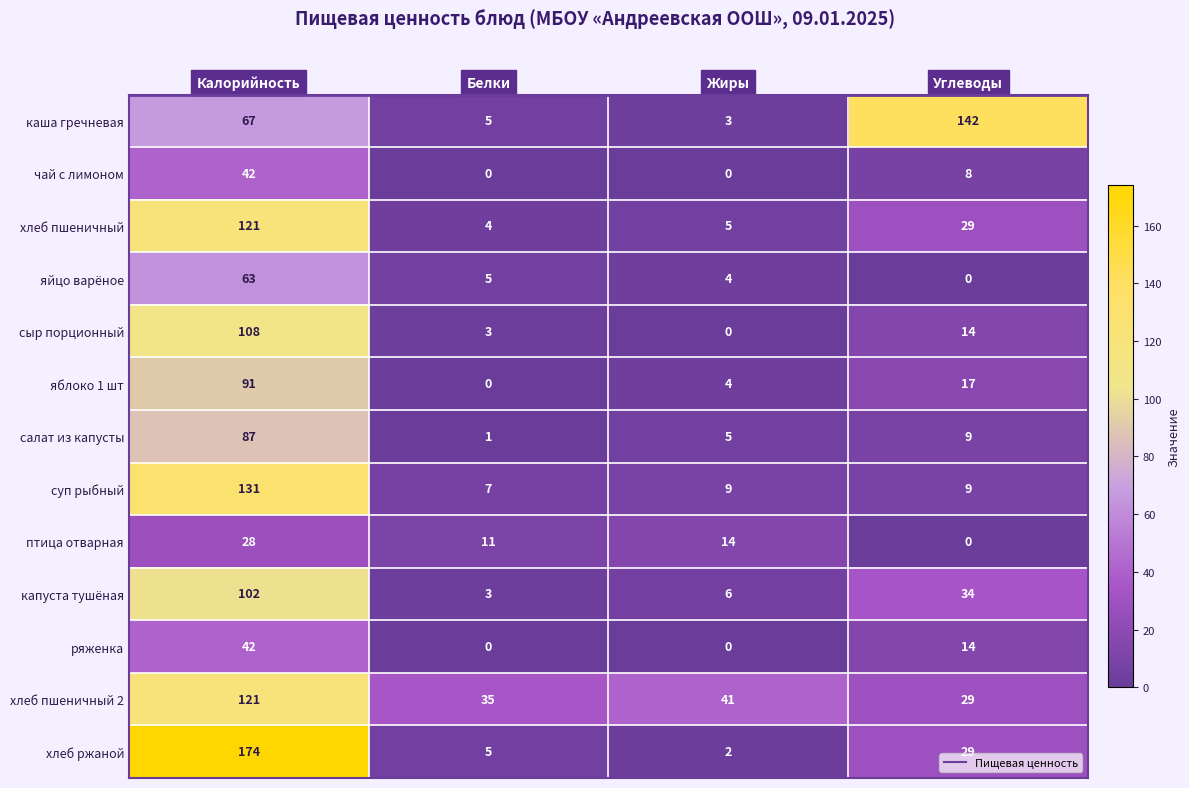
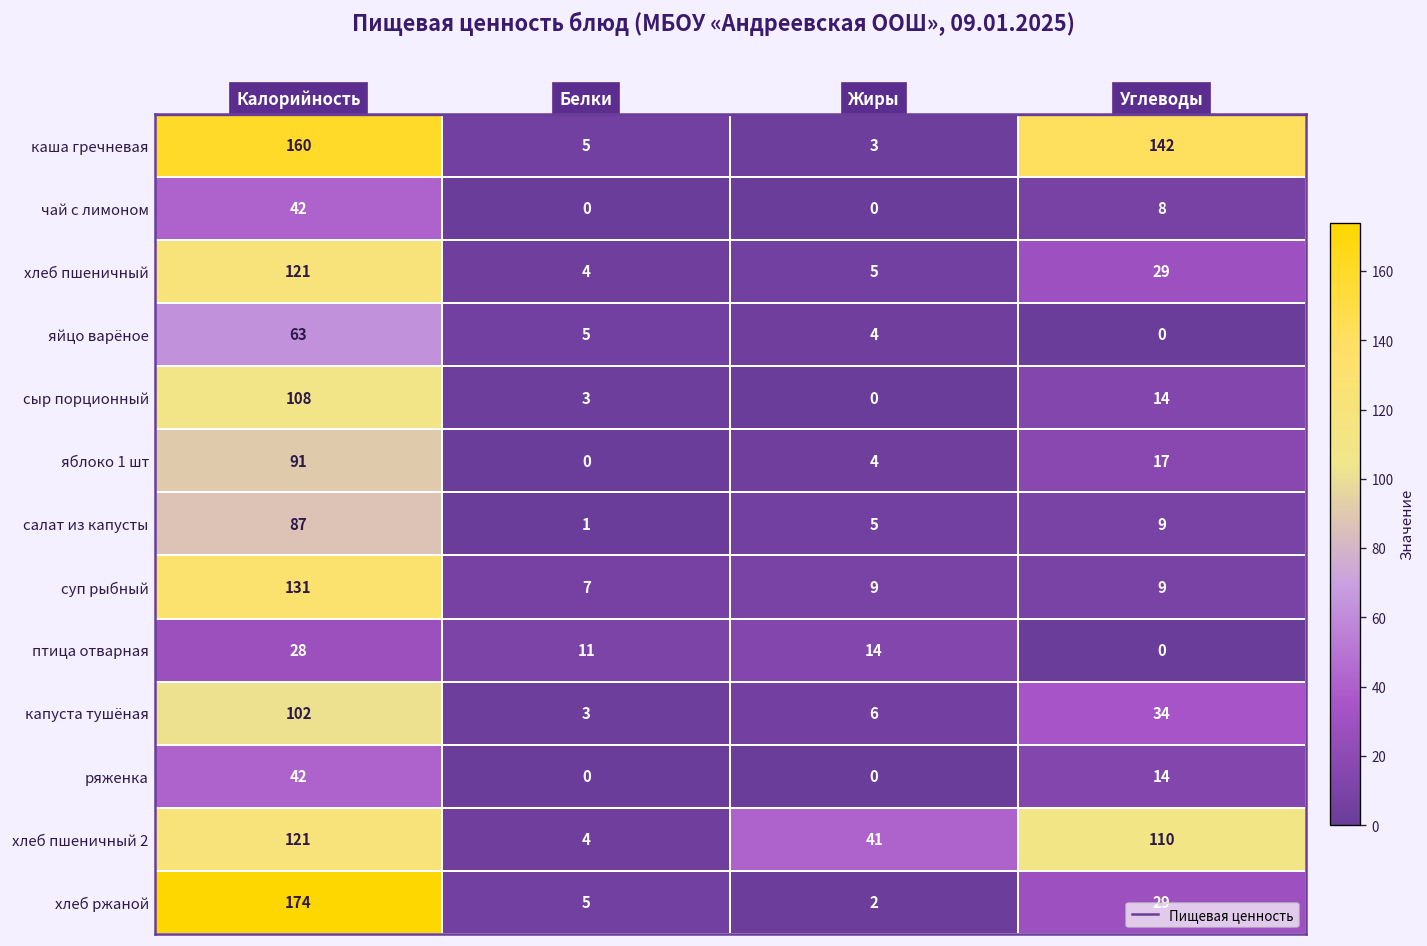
  {
    "каша гречневая": {
-     "Калорийность": 67,
+     "Калорийность": 160,
      "Белки": 5,
      "Жиры": 3,
      "Углеводы": 142
    },
    "чай с лимоном": {
      "Калорийность": 42,
      "Белки": 0,
      "Жиры": 0,
      "Углеводы": 8
    },
    "хлеб пшеничный": {
      "Калорийность": 121,
      "Белки": 4,
      "Жиры": 5,
      "Углеводы": 29
    },
    "яйцо варёное": {
      "Калорийность": 63,
      "Белки": 5,
      "Жиры": 4,
      "Углеводы": 0
    },
    "сыр порционный": {
      "Калорийность": 108,
      "Белки": 3,
      "Жиры": 0,
      "Углеводы": 14
    },
    "яблоко 1 шт": {
      "Калорийность": 91,
      "Белки": 0,
      "Жиры": 4,
      "Углеводы": 17
    },
    "салат из капусты": {
      "Калорийность": 87,
      "Белки": 1,
      "Жиры": 5,
      "Углеводы": 9
    },
    "суп рыбный": {
      "Калорийность": 131,
      "Белки": 7,
      "Жиры": 9,
      "Углеводы": 9
    },
    "птица отварная": {
      "Калорийность": 28,
      "Белки": 11,
      "Жиры": 14,
      "Углеводы": 0
    },
    "капуста тушёная": {
      "Калорийность": 102,
      "Белки": 3,
      "Жиры": 6,
      "Углеводы": 34
    },
    "ряженка": {
      "Калорийность": 42,
      "Белки": 0,
      "Жиры": 0,
      "Углеводы": 14
    },
    "хлеб пшеничный 2": {
      "Калорийность": 121,
-     "Белки": 35,
+     "Белки": 4,
      "Жиры": 41,
-     "Углеводы": 29
+     "Углеводы": 110
    },
    "хлеб ржаной": {
      "Калорийность": 174,
      "Белки": 5,
      "Жиры": 2
    }
  }
